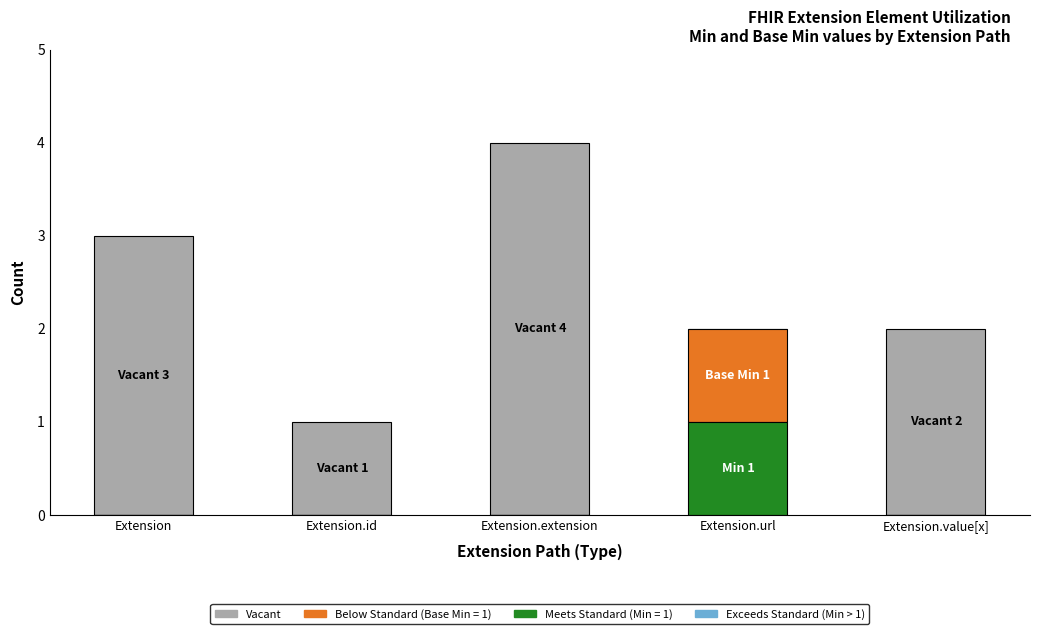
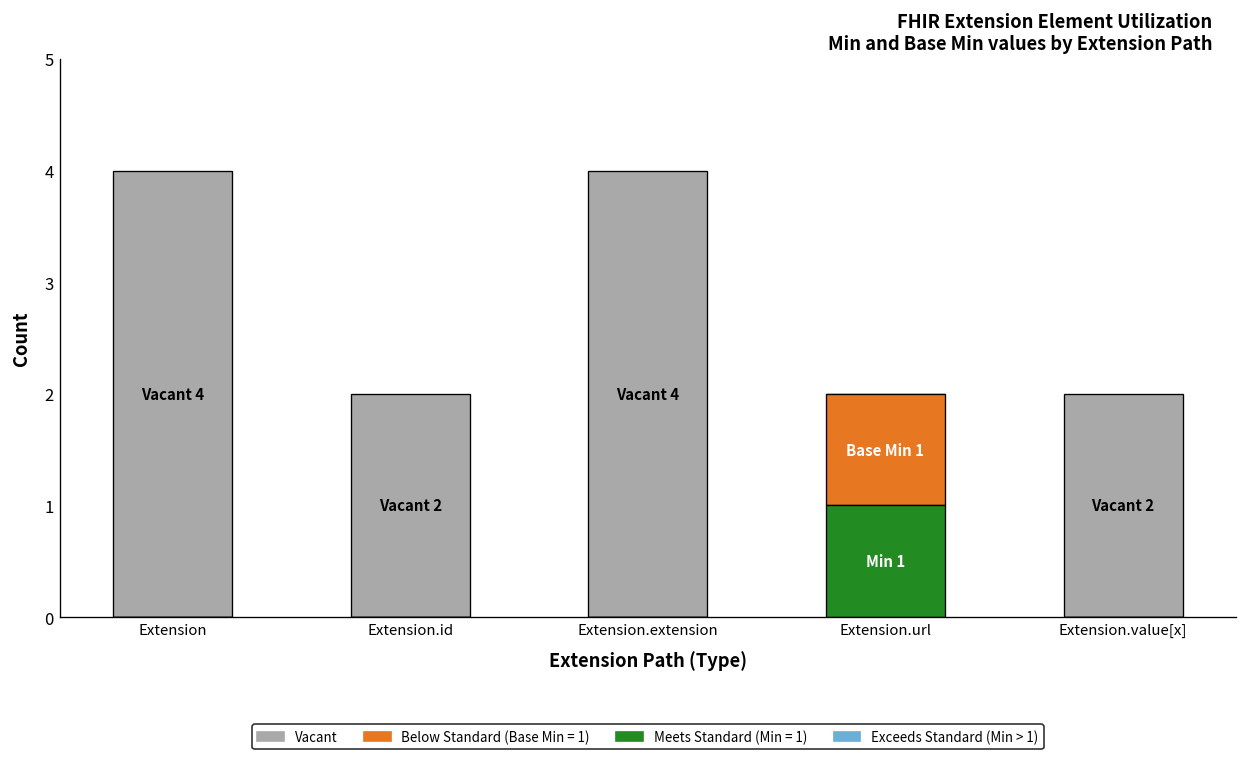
  {
    "Vacant": {
-     "Extension": 3,
-     "Extension.id": 1,
+     "Extension": 4,
+     "Extension.id": 2,
      "Extension.extension": 4,
      "Extension.value[x]": 2
    }
  }
